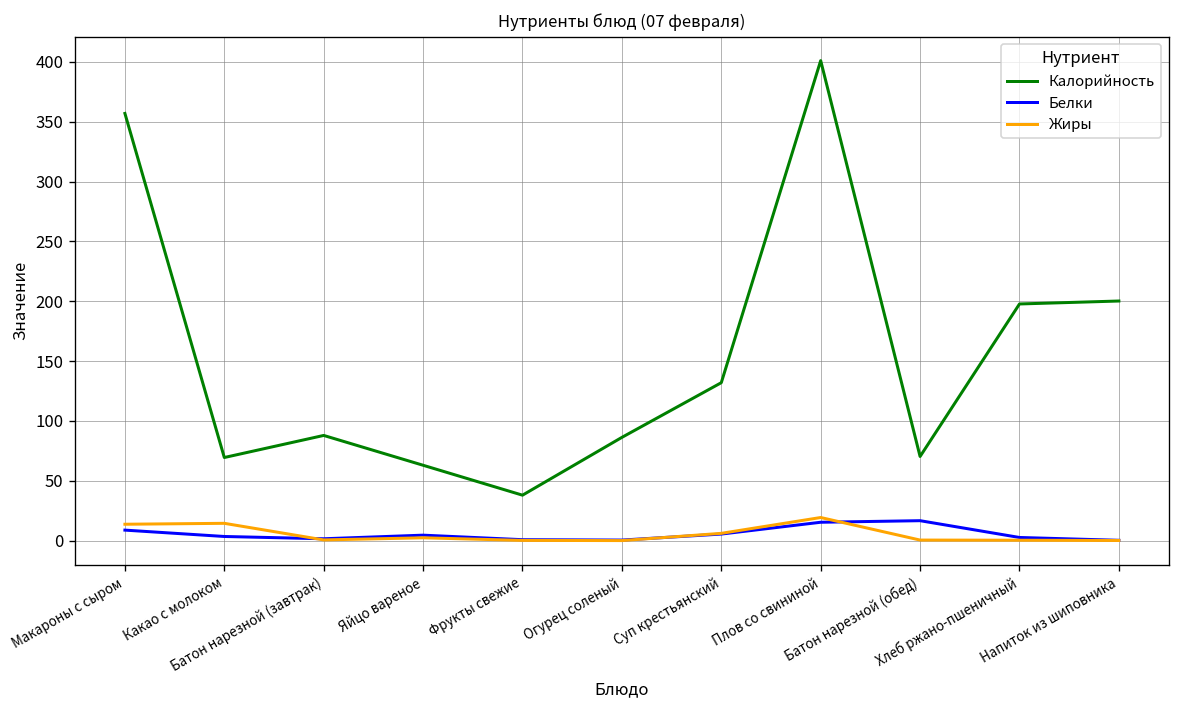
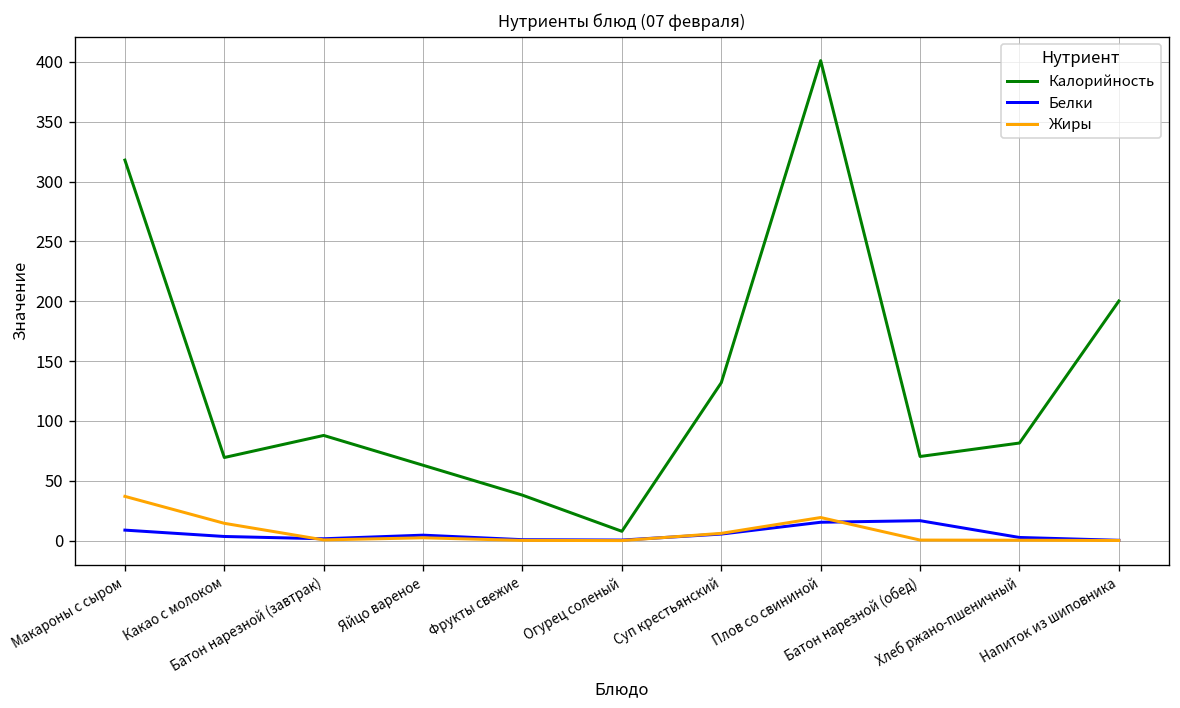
  {
    "Калорийность": {
-     "Макароны с сыром": 360,
+     "Макароны с сыром": 320,
      "Какао с молоком": 70,
      "Батон нарезной (завтрак)": 90,
      "Яйцо вареное": 60,
      "Фрукты свежие": 40,
-     "Огурец соленый": 90,
+     "Огурец соленый": 10,
      "Суп крестьянский": 130,
      "Плов со свининой": 400,
      "Батон нарезной (обед)": 70,
-     "Хлеб ржано-пшеничный": 200,
+     "Хлеб ржано-пшеничный": 80,
      "Напиток из шиповника": 200
    },
    "Белки": {
      "Макароны с сыром": 10,
      "Какао с молоком": 0,
      "Плов со свининой": 20,
      "Батон нарезной (обед)": 20
    },
    "Жиры": {
-     "Макароны с сыром": 10,
+     "Макароны с сыром": 40,
      "Какао с молоком": 10,
      "Плов со свининой": 20,
      "Батон нарезной (обед)": 0
    }
  }
